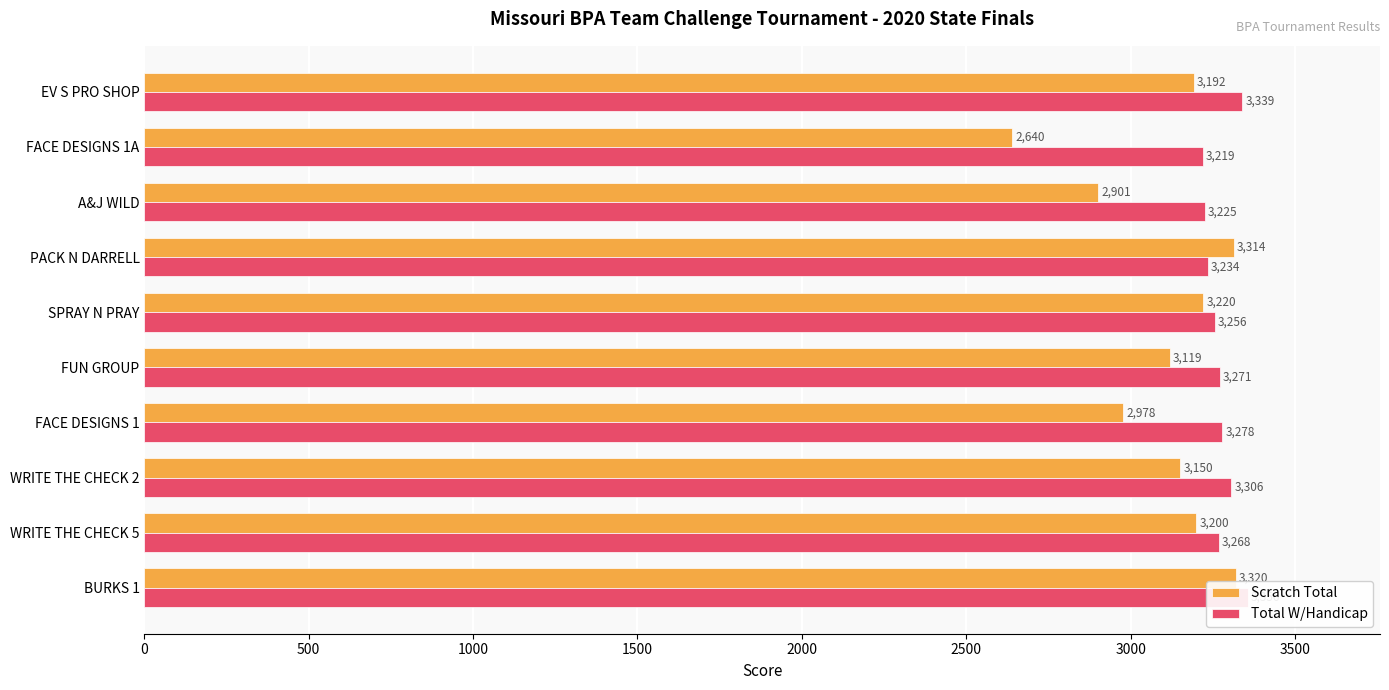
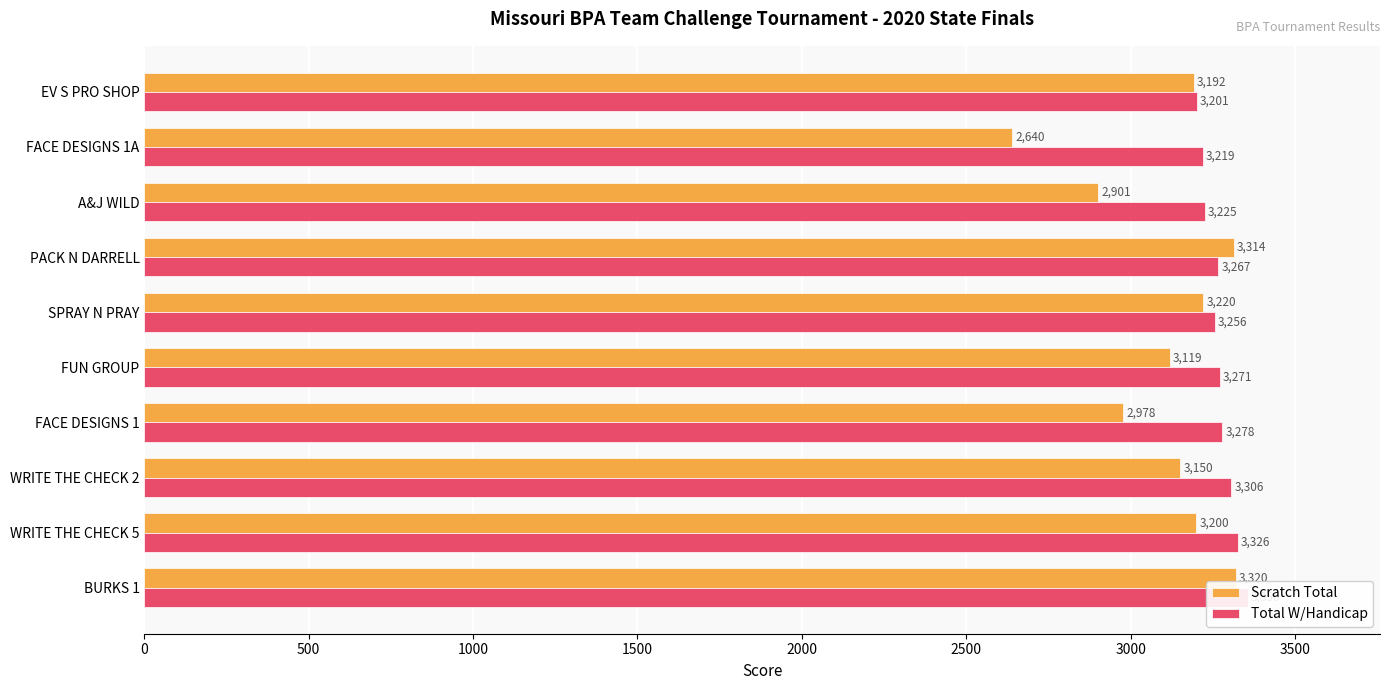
  {
    "Scratch Total": {
      "EV S PRO SHOP": "3,192",
      "FACE DESIGNS 1A": "2,640",
      "A&J WILD": "2,901",
      "PACK N DARRELL": "3,314",
      "SPRAY N PRAY": "3,220",
      "FUN GROUP": "3,119",
      "FACE DESIGNS 1": "2,978",
      "WRITE THE CHECK 2": "3,150",
      "WRITE THE CHECK 5": "3,200"
    },
    "Total W/Handicap": {
-     "EV S PRO SHOP": "3,339",
+     "EV S PRO SHOP": "3,201",
      "FACE DESIGNS 1A": "3,219",
      "A&J WILD": "3,225",
-     "PACK N DARRELL": "3,234",
+     "PACK N DARRELL": "3,267",
      "SPRAY N PRAY": "3,256",
      "FUN GROUP": "3,271",
      "FACE DESIGNS 1": "3,278",
      "WRITE THE CHECK 2": "3,306",
-     "WRITE THE CHECK 5": "3,268"
+     "WRITE THE CHECK 5": "3,326"
    }
  }
